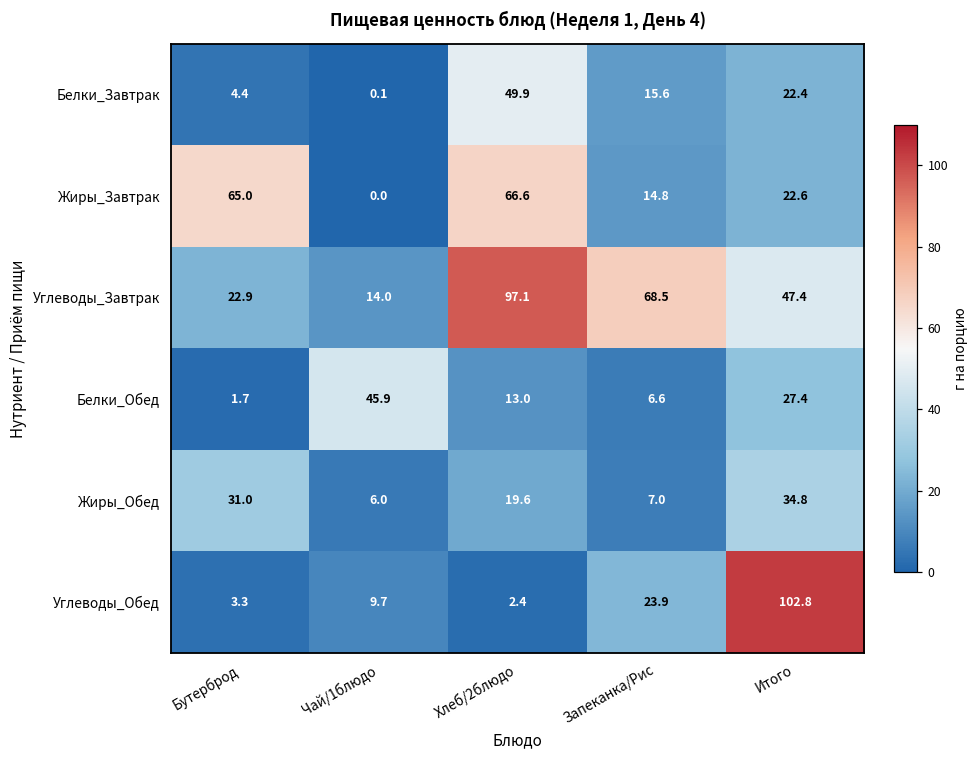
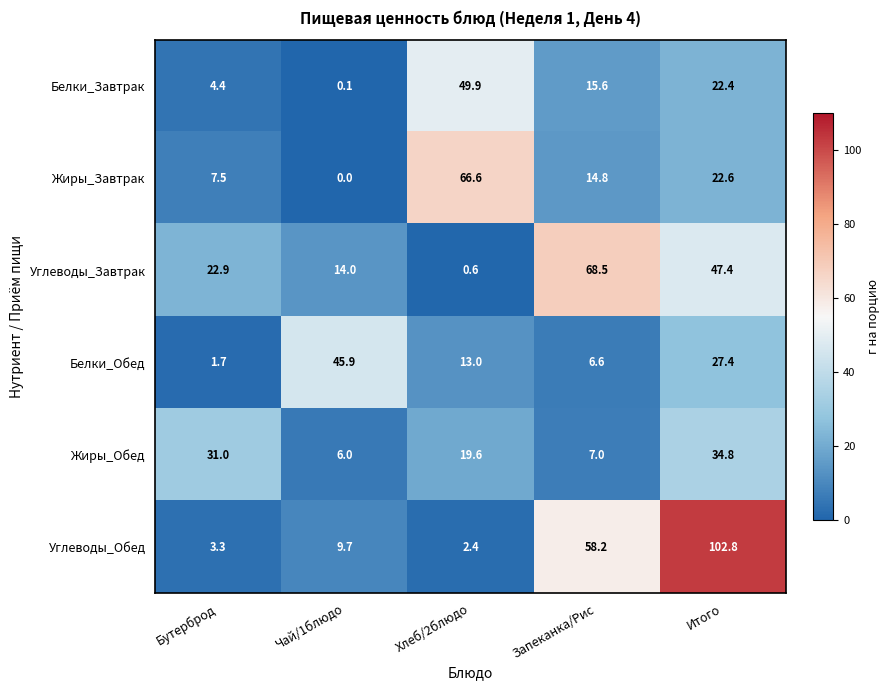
  {
    "Белки_Завтрак": {
      "Бутерброд": 4.4,
      "Чай/1блюдо": 0.1,
      "Хлеб/2блюдо": 49.9,
      "Запеканка/Рис": 15.6,
      "Итого": 22.4
    },
    "Жиры_Завтрак": {
-     "Бутерброд": 65.0,
+     "Бутерброд": 7.5,
      "Чай/1блюдо": 0.0,
      "Хлеб/2блюдо": 66.6,
      "Запеканка/Рис": 14.8,
      "Итого": 22.6
    },
    "Углеводы_Завтрак": {
      "Бутерброд": 22.9,
      "Чай/1блюдо": 14.0,
-     "Хлеб/2блюдо": 97.1,
+     "Хлеб/2блюдо": 0.6,
      "Запеканка/Рис": 68.5,
      "Итого": 47.4
    },
    "Белки_Обед": {
      "Бутерброд": 1.7,
      "Чай/1блюдо": 45.9,
      "Хлеб/2блюдо": 13.0,
      "Запеканка/Рис": 6.6,
      "Итого": 27.4
    },
    "Жиры_Обед": {
      "Бутерброд": 31.0,
      "Чай/1блюдо": 6.0,
      "Хлеб/2блюдо": 19.6,
      "Запеканка/Рис": 7.0,
      "Итого": 34.8
    },
    "Углеводы_Обед": {
      "Бутерброд": 3.3,
      "Чай/1блюдо": 9.7,
      "Хлеб/2блюдо": 2.4,
-     "Запеканка/Рис": 23.9,
+     "Запеканка/Рис": 58.2,
      "Итого": 102.8
    }
  }
